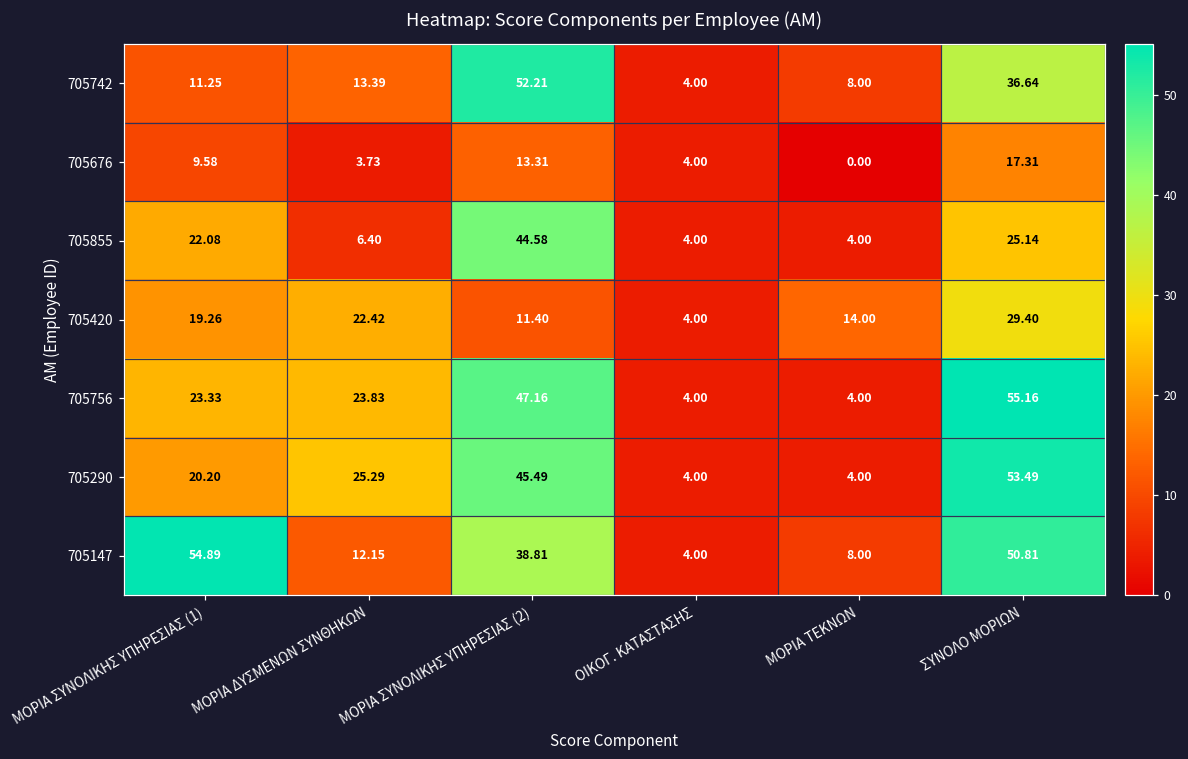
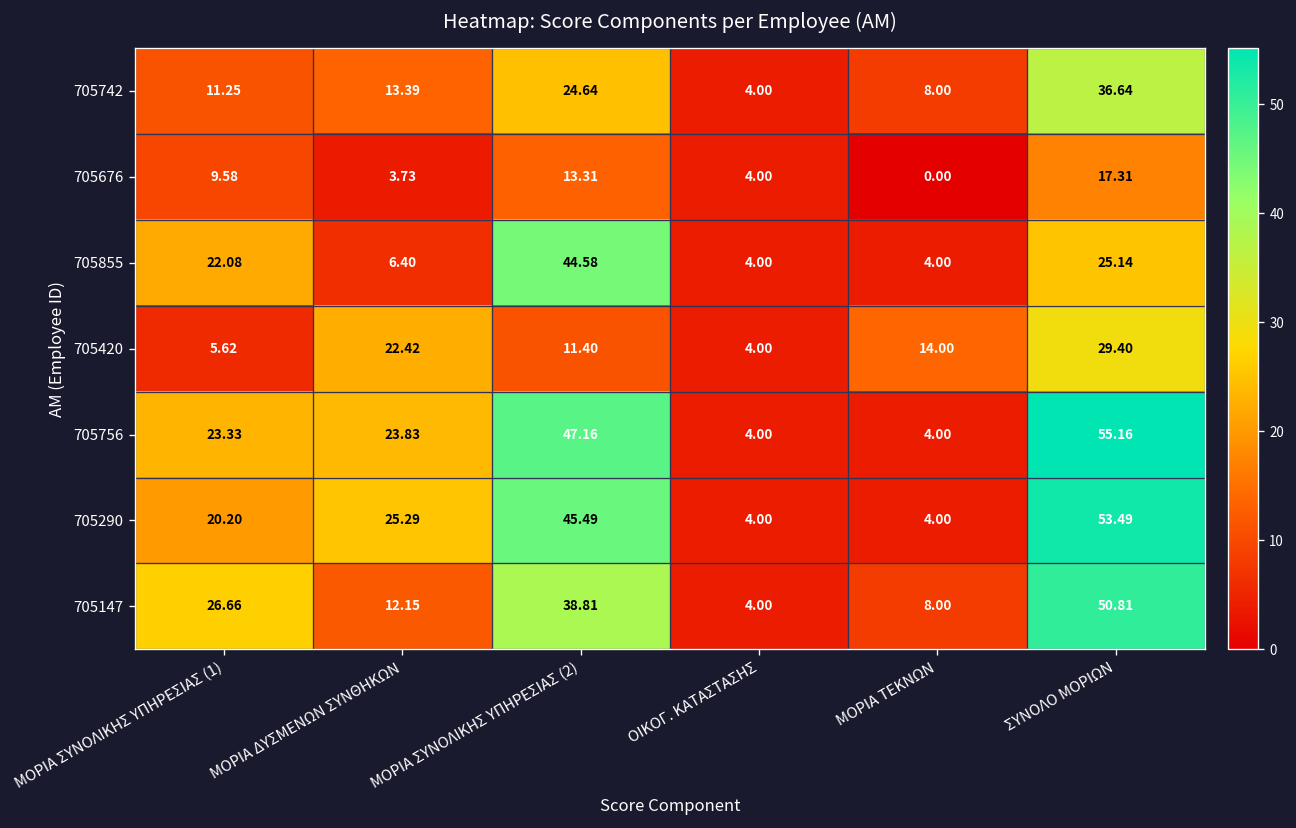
  {
    "705742": {
      "ΜΟΡΙΑ ΣΥΝΟΛΙΚΗΣ ΥΠΗΡΕΣΙΑΣ (1)": 11.25,
      "ΜΟΡΙΑ ΔΥΣΜΕΝΩΝ ΣΥΝΘΗΚΩΝ": 13.39,
-     "ΜΟΡΙΑ ΣΥΝΟΛΙΚΗΣ ΥΠΗΡΕΣΙΑΣ (2)": 52.21,
+     "ΜΟΡΙΑ ΣΥΝΟΛΙΚΗΣ ΥΠΗΡΕΣΙΑΣ (2)": 24.64,
      "ΟΙΚΟΓ. ΚΑΤΑΣΤΑΣΗΣ": 4.00,
      "ΜΟΡΙΑ ΤΕΚΝΩΝ": 8.00,
      "ΣΥΝΟΛΟ ΜΟΡΙΩΝ": 36.64
    },
    "705676": {
      "ΜΟΡΙΑ ΣΥΝΟΛΙΚΗΣ ΥΠΗΡΕΣΙΑΣ (1)": 9.58,
      "ΜΟΡΙΑ ΔΥΣΜΕΝΩΝ ΣΥΝΘΗΚΩΝ": 3.73,
      "ΜΟΡΙΑ ΣΥΝΟΛΙΚΗΣ ΥΠΗΡΕΣΙΑΣ (2)": 13.31,
      "ΟΙΚΟΓ. ΚΑΤΑΣΤΑΣΗΣ": 4.00,
      "ΜΟΡΙΑ ΤΕΚΝΩΝ": 0.00,
      "ΣΥΝΟΛΟ ΜΟΡΙΩΝ": 17.31
    },
    "705855": {
      "ΜΟΡΙΑ ΣΥΝΟΛΙΚΗΣ ΥΠΗΡΕΣΙΑΣ (1)": 22.08,
      "ΜΟΡΙΑ ΔΥΣΜΕΝΩΝ ΣΥΝΘΗΚΩΝ": 6.40,
      "ΜΟΡΙΑ ΣΥΝΟΛΙΚΗΣ ΥΠΗΡΕΣΙΑΣ (2)": 44.58,
      "ΟΙΚΟΓ. ΚΑΤΑΣΤΑΣΗΣ": 4.00,
      "ΜΟΡΙΑ ΤΕΚΝΩΝ": 4.00,
      "ΣΥΝΟΛΟ ΜΟΡΙΩΝ": 25.14
    },
    "705420": {
-     "ΜΟΡΙΑ ΣΥΝΟΛΙΚΗΣ ΥΠΗΡΕΣΙΑΣ (1)": 19.26,
+     "ΜΟΡΙΑ ΣΥΝΟΛΙΚΗΣ ΥΠΗΡΕΣΙΑΣ (1)": 5.62,
      "ΜΟΡΙΑ ΔΥΣΜΕΝΩΝ ΣΥΝΘΗΚΩΝ": 22.42,
      "ΜΟΡΙΑ ΣΥΝΟΛΙΚΗΣ ΥΠΗΡΕΣΙΑΣ (2)": 11.40,
      "ΟΙΚΟΓ. ΚΑΤΑΣΤΑΣΗΣ": 4.00,
      "ΜΟΡΙΑ ΤΕΚΝΩΝ": 14.00,
      "ΣΥΝΟΛΟ ΜΟΡΙΩΝ": 29.40
    },
    "705756": {
      "ΜΟΡΙΑ ΣΥΝΟΛΙΚΗΣ ΥΠΗΡΕΣΙΑΣ (1)": 23.33,
      "ΜΟΡΙΑ ΔΥΣΜΕΝΩΝ ΣΥΝΘΗΚΩΝ": 23.83,
      "ΜΟΡΙΑ ΣΥΝΟΛΙΚΗΣ ΥΠΗΡΕΣΙΑΣ (2)": 47.16,
      "ΟΙΚΟΓ. ΚΑΤΑΣΤΑΣΗΣ": 4.00,
      "ΜΟΡΙΑ ΤΕΚΝΩΝ": 4.00,
      "ΣΥΝΟΛΟ ΜΟΡΙΩΝ": 55.16
    },
    "705290": {
      "ΜΟΡΙΑ ΣΥΝΟΛΙΚΗΣ ΥΠΗΡΕΣΙΑΣ (1)": 20.20,
      "ΜΟΡΙΑ ΔΥΣΜΕΝΩΝ ΣΥΝΘΗΚΩΝ": 25.29,
      "ΜΟΡΙΑ ΣΥΝΟΛΙΚΗΣ ΥΠΗΡΕΣΙΑΣ (2)": 45.49,
      "ΟΙΚΟΓ. ΚΑΤΑΣΤΑΣΗΣ": 4.00,
      "ΜΟΡΙΑ ΤΕΚΝΩΝ": 4.00,
      "ΣΥΝΟΛΟ ΜΟΡΙΩΝ": 53.49
    },
    "705147": {
-     "ΜΟΡΙΑ ΣΥΝΟΛΙΚΗΣ ΥΠΗΡΕΣΙΑΣ (1)": 54.89,
+     "ΜΟΡΙΑ ΣΥΝΟΛΙΚΗΣ ΥΠΗΡΕΣΙΑΣ (1)": 26.66,
      "ΜΟΡΙΑ ΔΥΣΜΕΝΩΝ ΣΥΝΘΗΚΩΝ": 12.15,
      "ΜΟΡΙΑ ΣΥΝΟΛΙΚΗΣ ΥΠΗΡΕΣΙΑΣ (2)": 38.81,
      "ΟΙΚΟΓ. ΚΑΤΑΣΤΑΣΗΣ": 4.00,
      "ΜΟΡΙΑ ΤΕΚΝΩΝ": 8.00,
      "ΣΥΝΟΛΟ ΜΟΡΙΩΝ": 50.81
    }
  }
